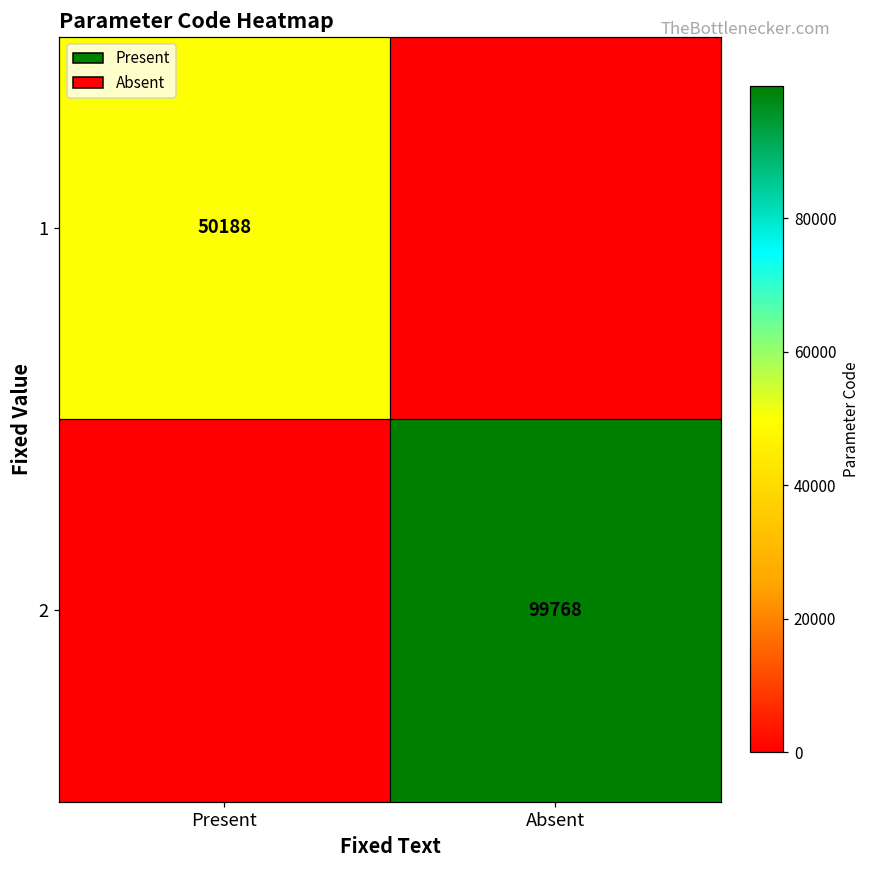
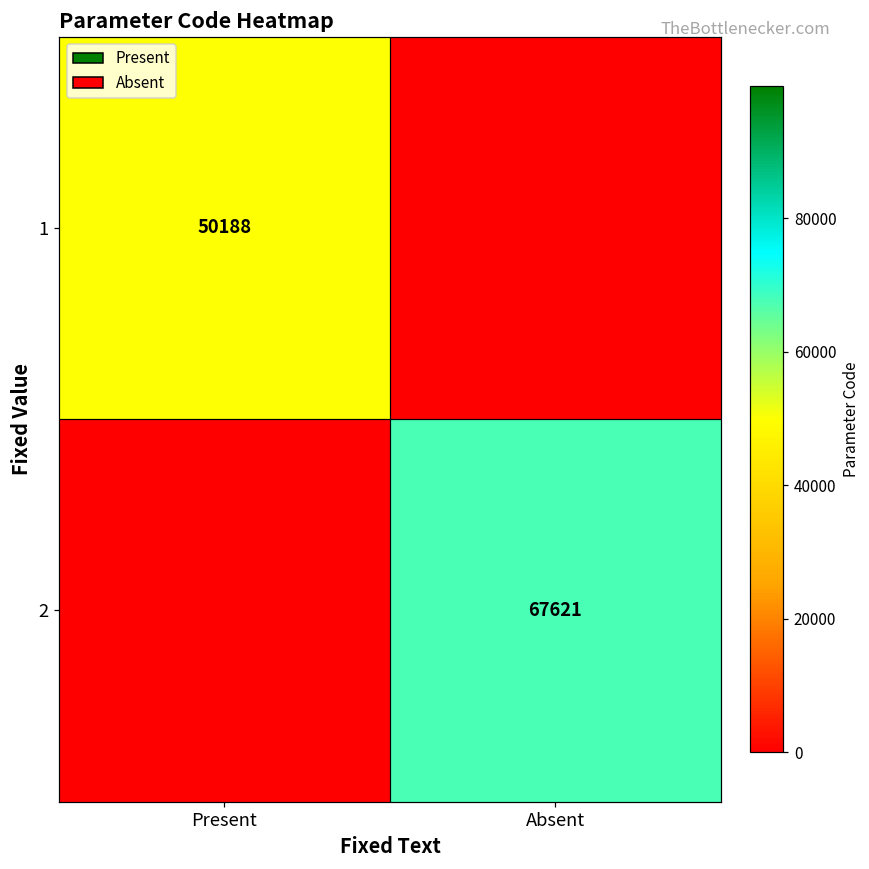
  {
    "1": {
      "Present": 50188
    },
    "2": {
-     "Absent": 99768
+     "Absent": 67621
    }
  }
